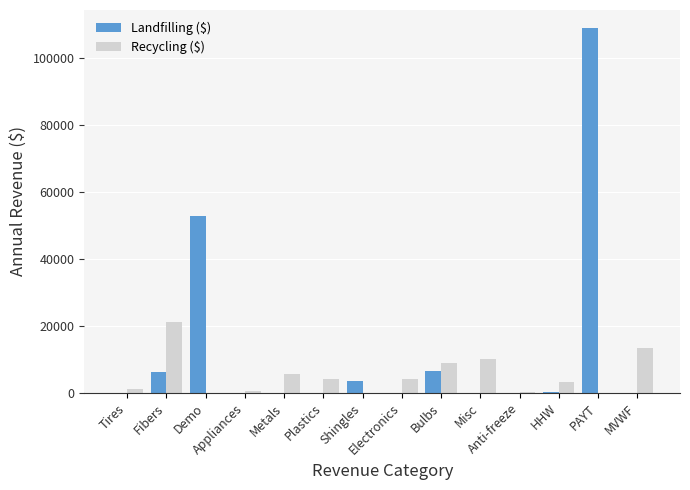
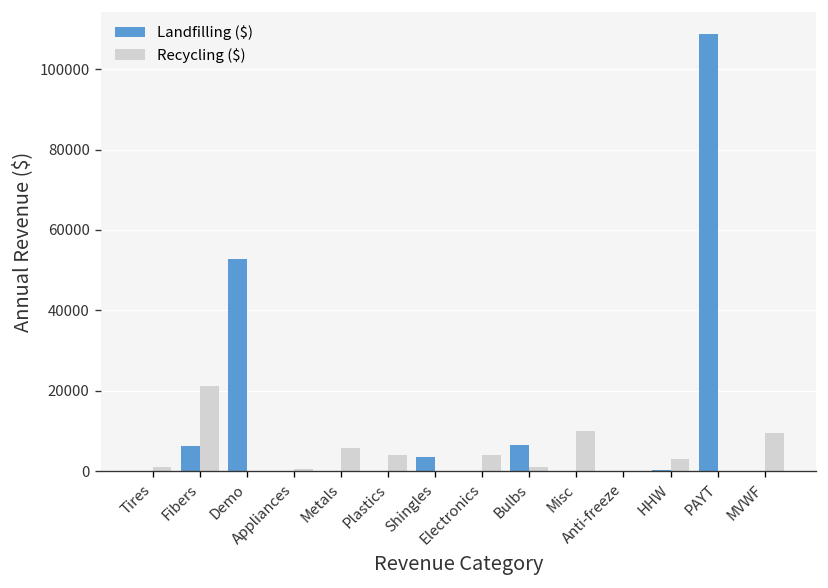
  {
    "Landfilling ($)": {
      "Tires": 0,
      "Fibers": 6000,
      "Demo": 53000,
      "Appliances": 0,
      "Metals": 0,
      "Plastics": 0,
      "Shingles": 4000,
      "Electronics": 0,
      "Bulbs": 7000,
      "Misc": 0,
      "Anti-freeze": 0,
      "PAYT": 109000,
      "MVWF": 0
    },
    "Recycling ($)": {
      "Tires": 1000,
      "Fibers": 21000,
      "Demo": 0,
      "Metals": 6000,
      "Plastics": 4000,
      "Shingles": 0,
      "Electronics": 4000,
-     "Bulbs": 9000,
+     "Bulbs": 1000,
      "Misc": 10000,
      "HHW": 3000,
      "PAYT": 0,
-     "MVWF": 13000
+     "MVWF": 10000
    }
  }
